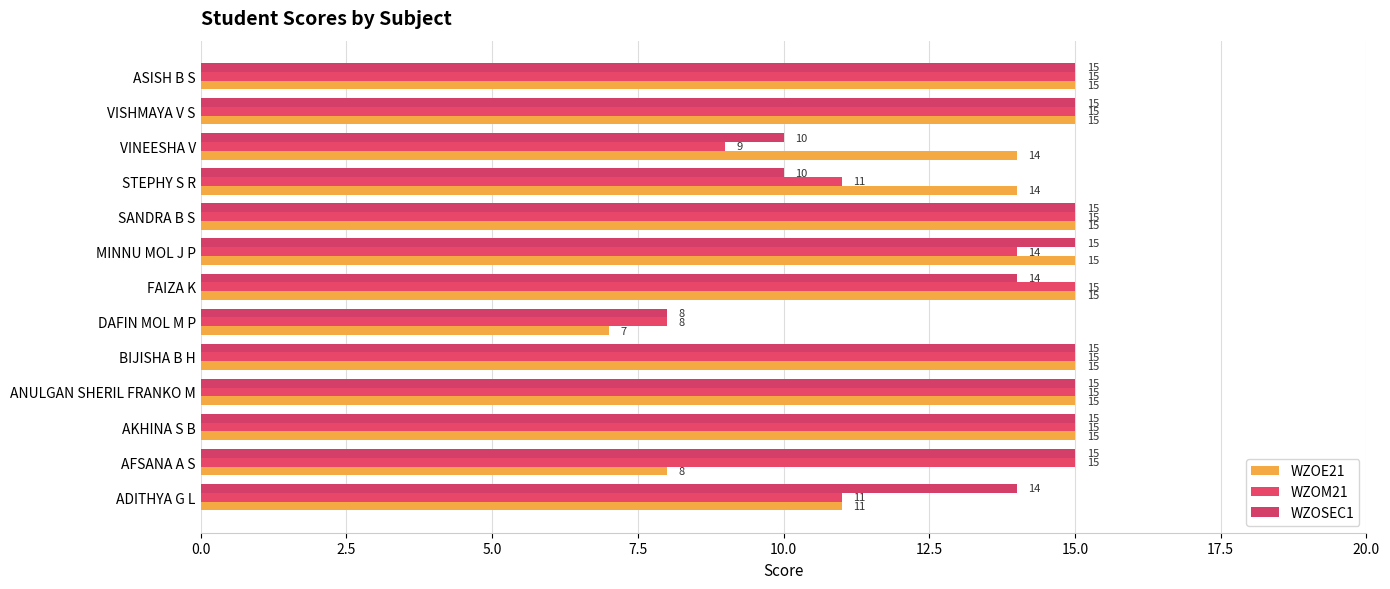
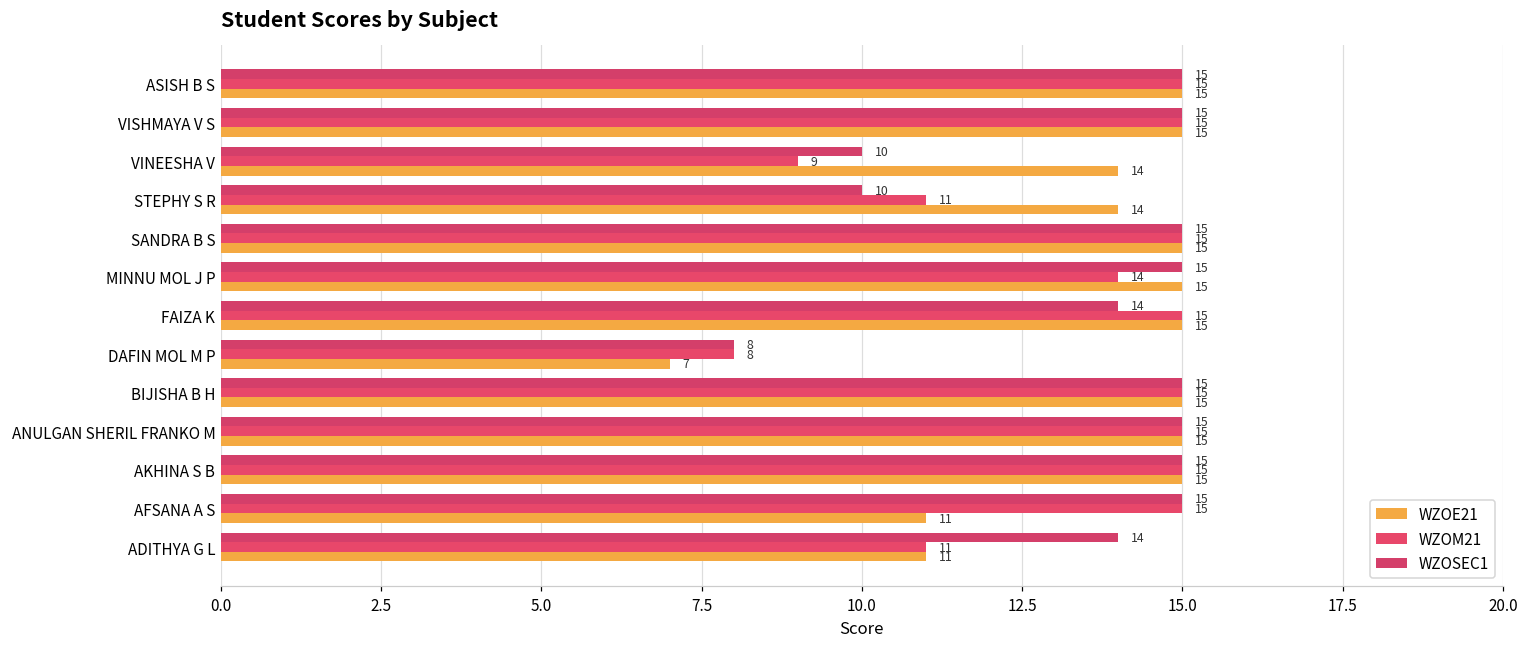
  {
    "WZOE21": {
      "ASISH B S": 15,
      "VISHMAYA V S": 15,
      "VINEESHA V": 14,
      "STEPHY S R": 14,
      "SANDRA B S": 15,
      "MINNU MOL J P": 15,
      "FAIZA K": 15,
      "DAFIN MOL M P": 7,
      "BIJISHA B H": 15,
      "ANULGAN SHERIL FRANKO M": 15,
      "AKHINA S B": 15,
-     "AFSANA A S": 8,
+     "AFSANA A S": 11,
      "ADITHYA G L": 11
    }
  }
